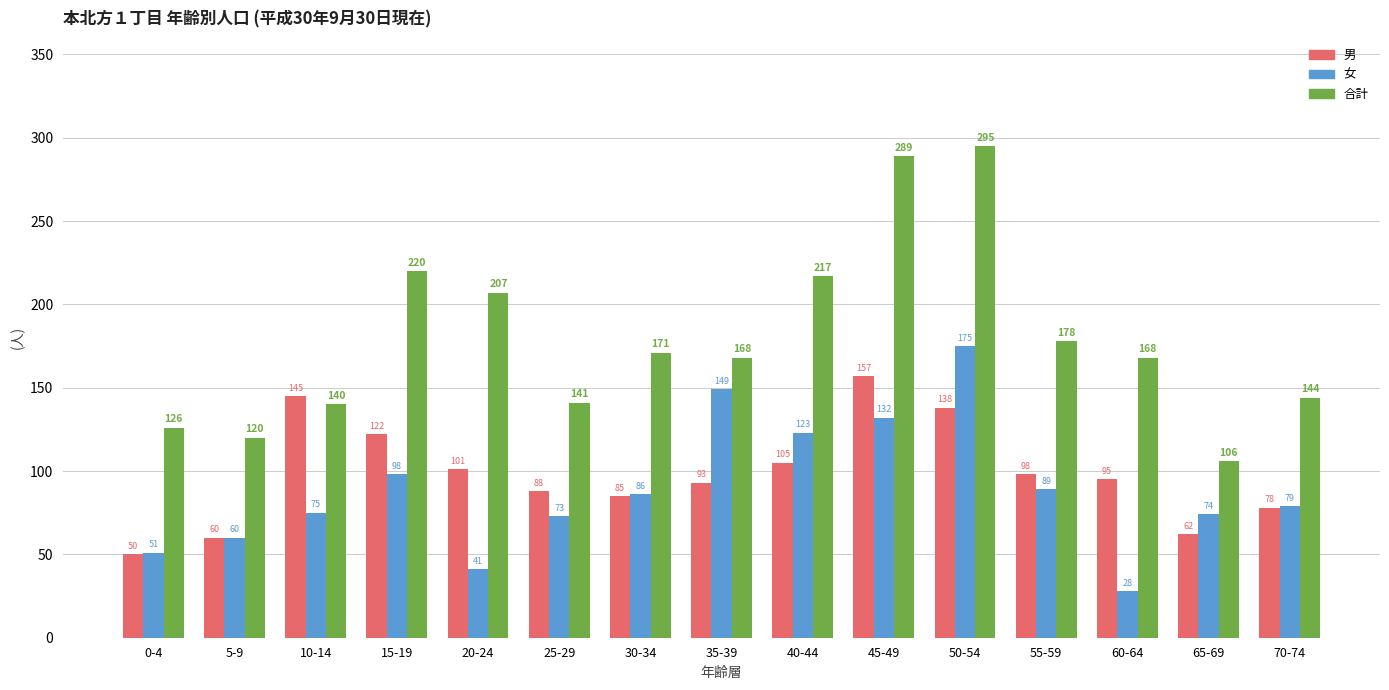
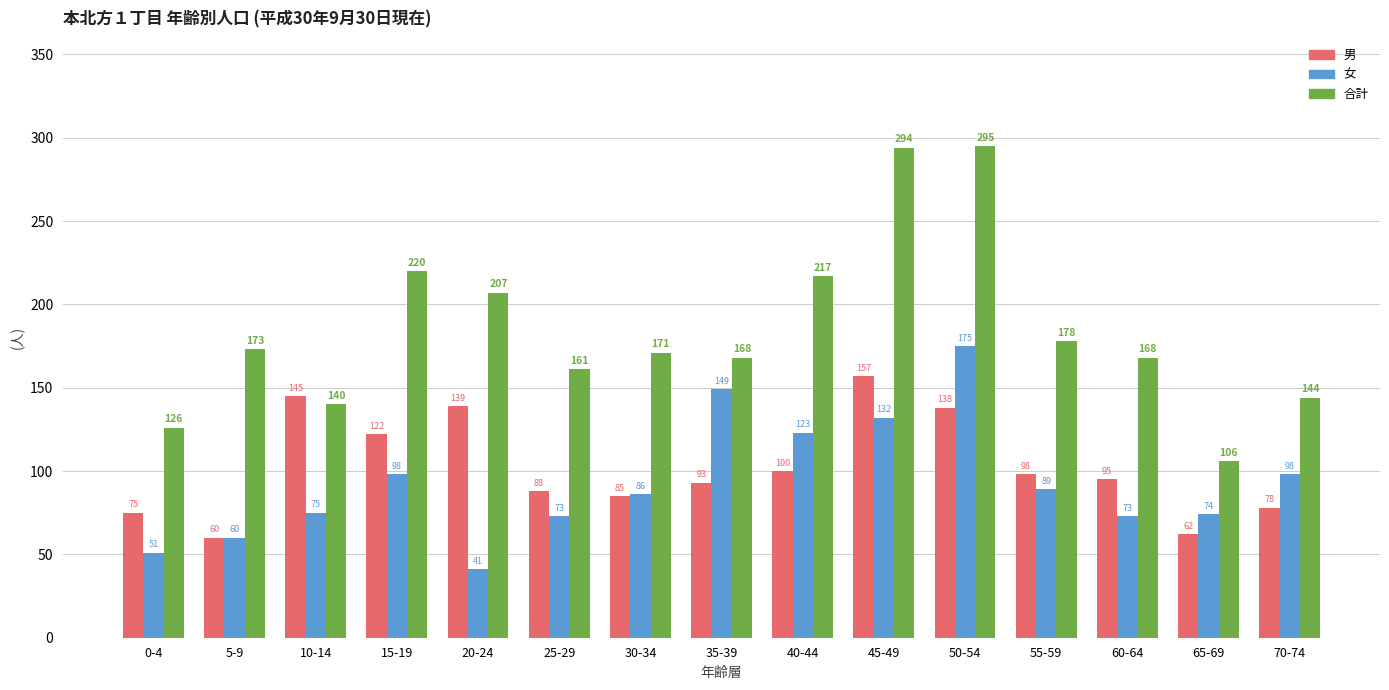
  {
    "男": {
-     "0-4": 50,
+     "0-4": 75,
      "5-9": 60,
      "10-14": 145,
      "15-19": 122,
-     "20-24": 101,
+     "20-24": 139,
      "25-29": 88,
      "30-34": 85,
      "35-39": 93,
-     "40-44": 105,
+     "40-44": 100,
      "45-49": 157,
      "50-54": 138,
      "55-59": 98,
      "60-64": 95,
      "65-69": 62,
      "70-74": 78
    },
    "女": {
      "0-4": 51,
      "5-9": 60,
      "10-14": 75,
      "15-19": 98,
      "20-24": 41,
      "25-29": 73,
      "30-34": 86,
      "35-39": 149,
      "40-44": 123,
      "45-49": 132,
      "50-54": 175,
      "55-59": 89,
-     "60-64": 28,
+     "60-64": 73,
      "65-69": 74,
-     "70-74": 79
+     "70-74": 98
    },
    "合計": {
      "0-4": 126,
-     "5-9": 120,
+     "5-9": 173,
      "10-14": 140,
      "15-19": 220,
      "20-24": 207,
-     "25-29": 141,
+     "25-29": 161,
      "30-34": 171,
      "35-39": 168,
      "40-44": 217,
-     "45-49": 289,
+     "45-49": 294,
      "50-54": 295,
      "55-59": 178,
      "60-64": 168,
      "65-69": 106,
      "70-74": 144
    }
  }
